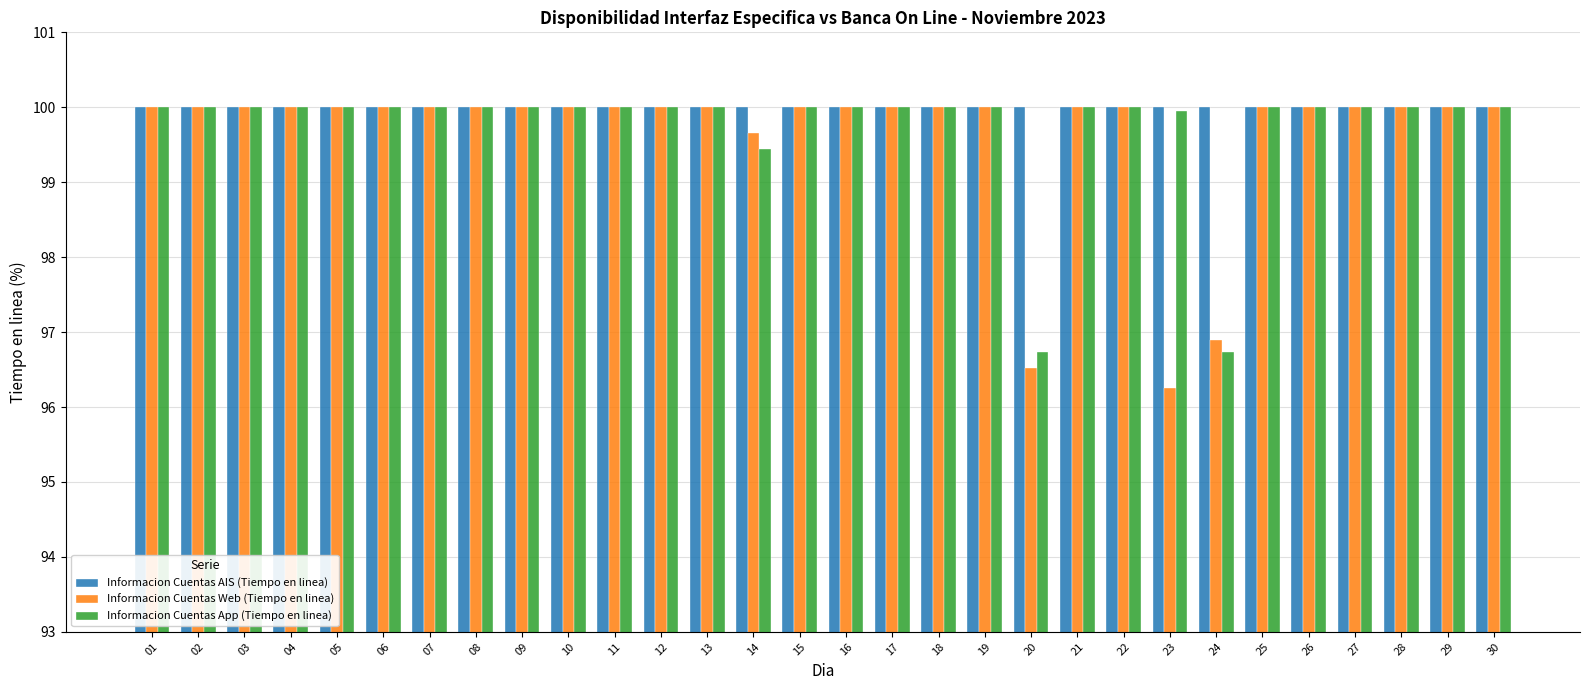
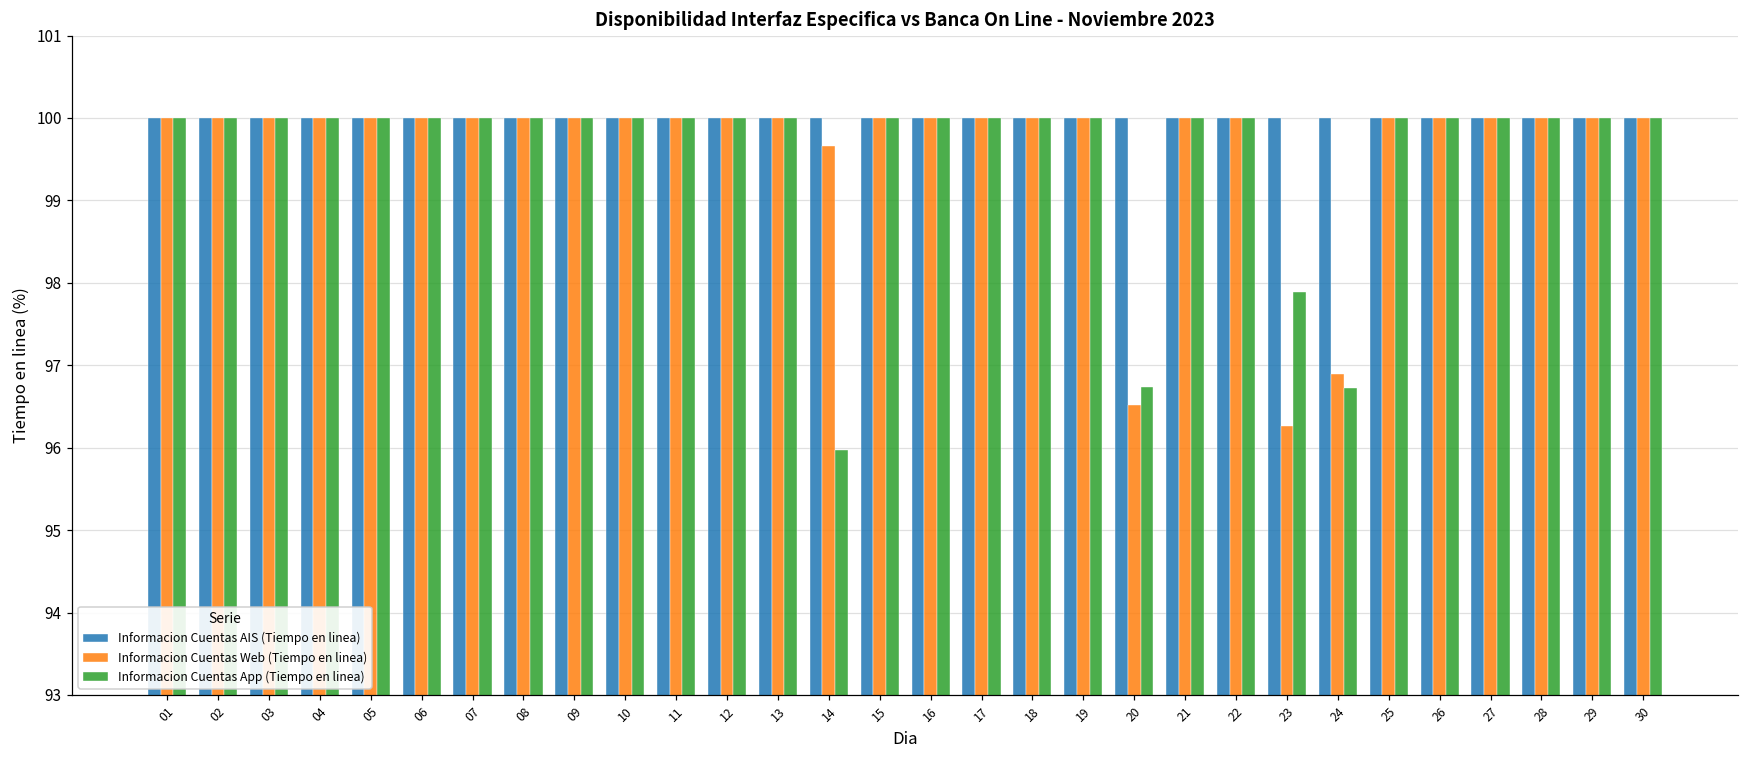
  {
    "Informacion Cuentas AIS (Tiempo en linea)": {
      "01": 100.0,
      "02": 100.0,
      "03": 100.0,
      "04": 100.0,
      "05": 100.0,
      "06": 100.0,
      "07": 100.0,
      "08": 100.0,
      "09": 100.0,
      "10": 100.0,
      "11": 100.0,
      "12": 100.0,
      "13": 100.0,
      "14": 100.0,
      "15": 100.0,
      "16": 100.0,
      "17": 100.0,
      "18": 100.0,
      "19": 100.0,
      "20": 100.0,
      "21": 100.0,
      "22": 100.0,
      "23": 100.0,
      "24": 100.0,
      "25": 100.0,
      "26": 100.0,
      "27": 100.0,
      "28": 100.0,
      "29": 100.0,
      "30": 100.0
    },
    "Informacion Cuentas Web (Tiempo en linea)": {
      "01": 100.0,
      "02": 100.0,
      "03": 100.0,
      "04": 100.0,
      "05": 100.0,
      "06": 100.0,
      "07": 100.0,
      "08": 100.0,
      "09": 100.0,
      "10": 100.0,
      "11": 100.0,
      "12": 100.0,
      "13": 100.0,
      "14": 99.7,
      "15": 100.0,
      "16": 100.0,
      "17": 100.0,
      "18": 100.0,
      "19": 100.0,
      "20": 96.5,
      "21": 100.0,
      "22": 100.0,
      "23": 96.3,
      "24": 96.9,
      "25": 100.0,
      "26": 100.0,
      "27": 100.0,
      "28": 100.0,
      "29": 100.0,
      "30": 100.0
    },
    "Informacion Cuentas App (Tiempo en linea)": {
      "01": 100.0,
      "02": 100.0,
      "03": 100.0,
      "04": 100.0,
      "05": 100.0,
      "06": 100.0,
      "07": 100.0,
      "08": 100.0,
      "09": 100.0,
      "10": 100.0,
      "11": 100.0,
      "12": 100.0,
      "13": 100.0,
-     "14": 99.4,
+     "14": 96.0,
      "15": 100.0,
      "16": 100.0,
      "17": 100.0,
      "18": 100.0,
      "19": 100.0,
      "20": 96.7,
      "21": 100.0,
      "22": 100.0,
-     "23": 100.0,
+     "23": 97.9,
      "24": 96.7,
      "25": 100.0,
      "26": 100.0,
      "27": 100.0,
      "28": 100.0,
      "29": 100.0,
      "30": 100.0
    }
  }
